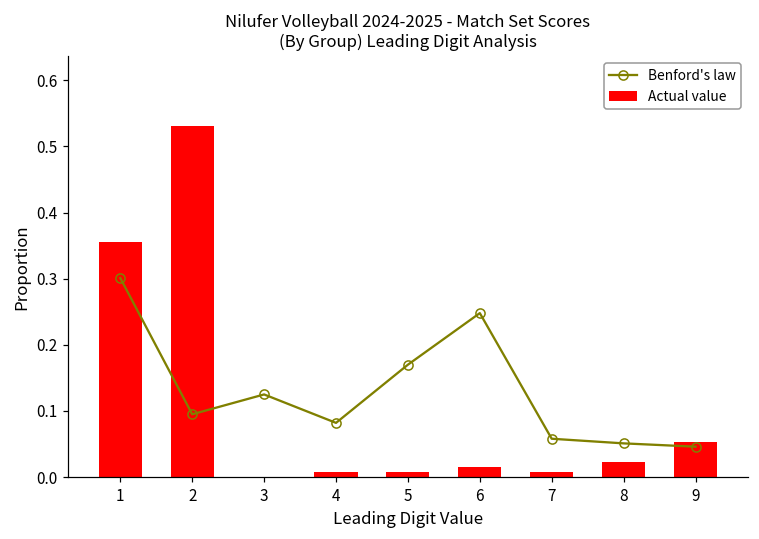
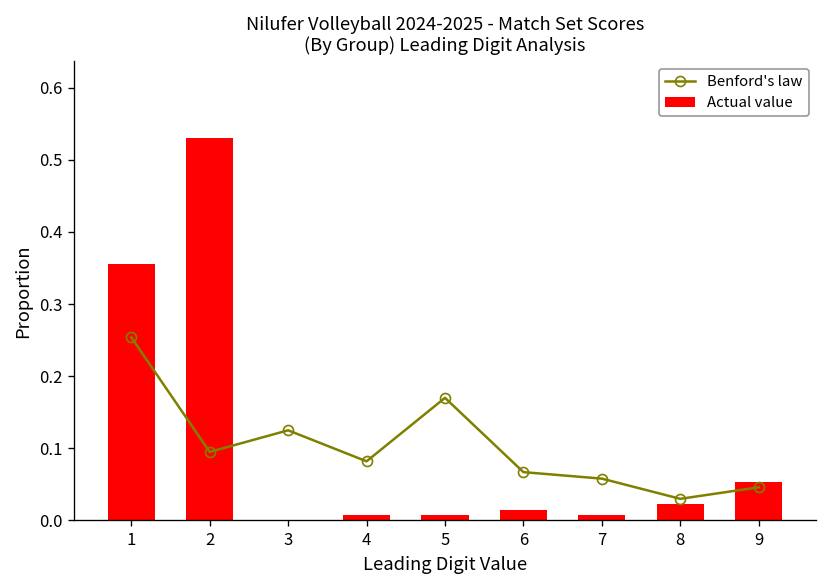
  {
    "Benford's law": {
-     "1": 0.30,
+     "1": 0.25,
      "2": 0.10,
      "3": 0.13,
      "4": 0.08,
      "5": 0.17,
-     "6": 0.25,
+     "6": 0.07,
      "7": 0.06,
-     "8": 0.05,
+     "8": 0.03,
      "9": 0.05
    },
    "Actual value": {
      "1": 0.36,
      "2": 0.53,
      "3": 0.00,
      "4": 0.01,
      "5": 0.01,
      "6": 0.02,
      "7": 0.01,
      "8": 0.02,
      "9": 0.05
    }
  }
